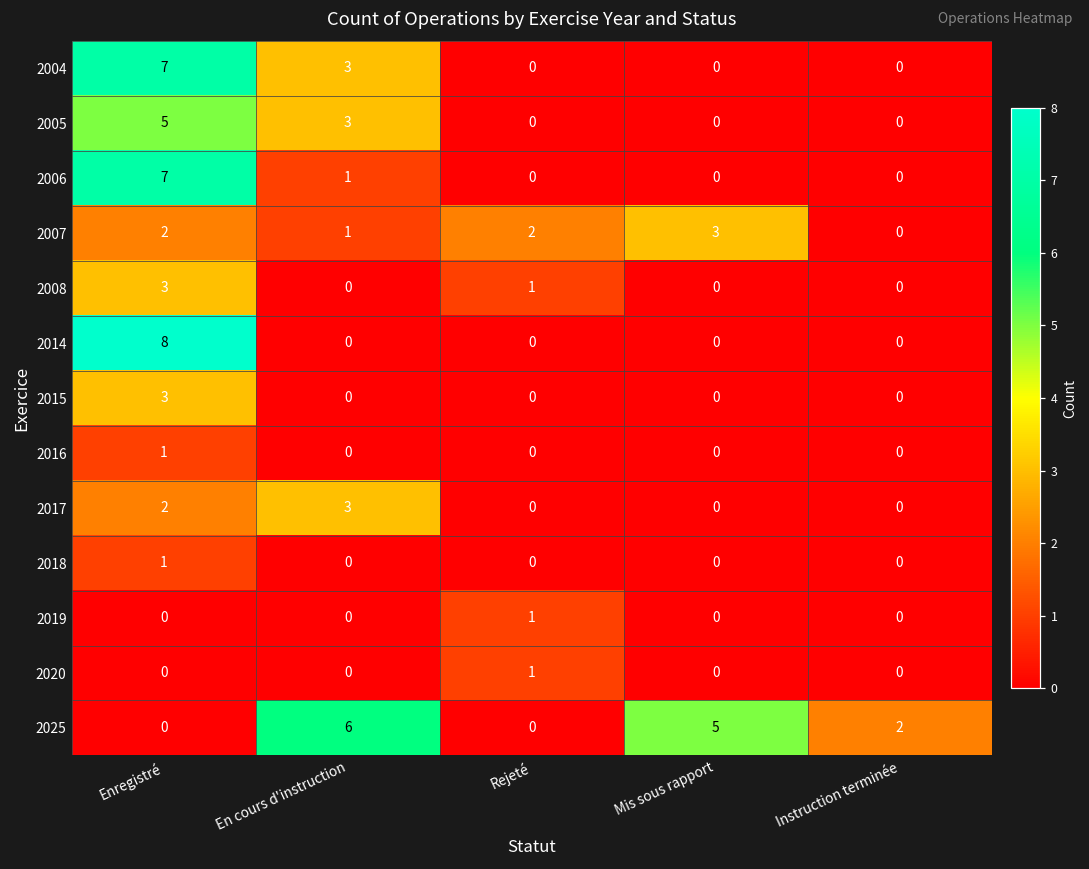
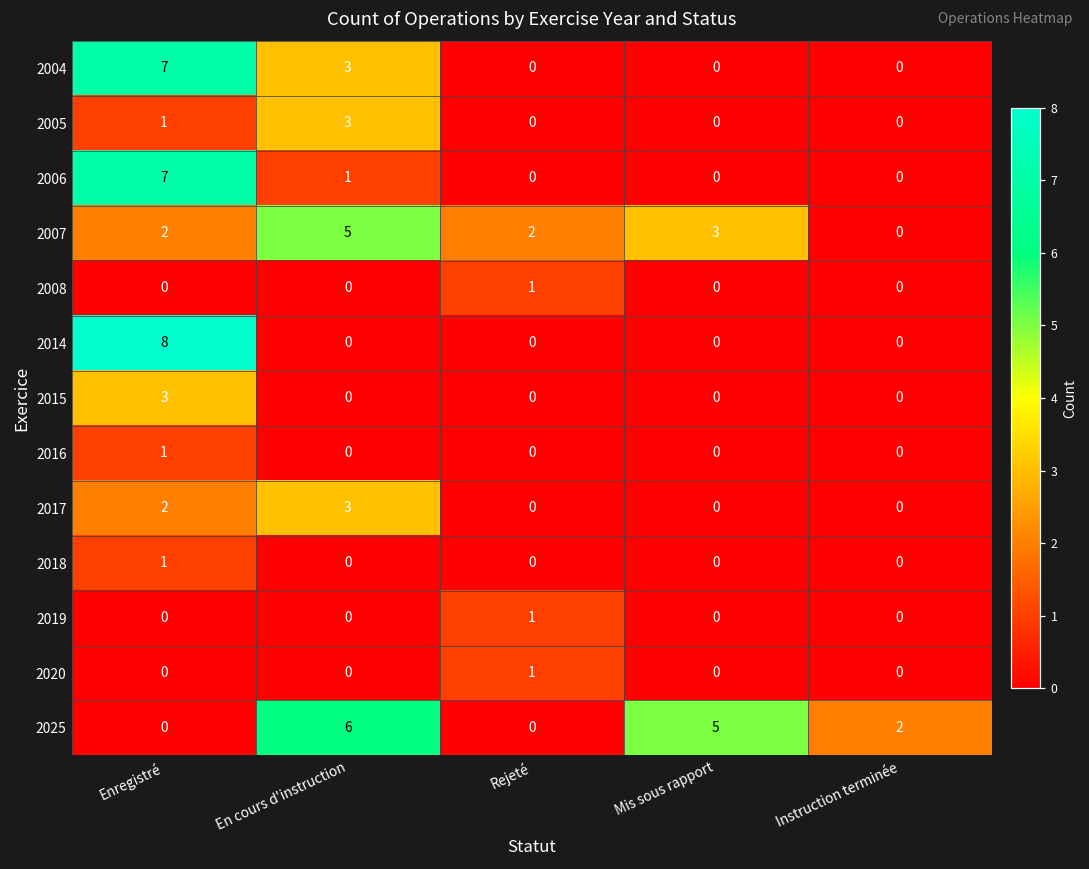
  {
    "2004": {
      "Enregistré": 7,
      "En cours d'instruction": 3,
      "Rejeté": 0,
      "Mis sous rapport": 0,
      "Instruction terminée": 0
    },
    "2005": {
-     "Enregistré": 5,
+     "Enregistré": 1,
      "En cours d'instruction": 3,
      "Rejeté": 0,
      "Mis sous rapport": 0,
      "Instruction terminée": 0
    },
    "2006": {
      "Enregistré": 7,
      "En cours d'instruction": 1,
      "Rejeté": 0,
      "Mis sous rapport": 0,
      "Instruction terminée": 0
    },
    "2007": {
      "Enregistré": 2,
-     "En cours d'instruction": 1,
+     "En cours d'instruction": 5,
      "Rejeté": 2,
      "Mis sous rapport": 3,
      "Instruction terminée": 0
    },
    "2008": {
-     "Enregistré": 3,
+     "Enregistré": 0,
      "En cours d'instruction": 0,
      "Rejeté": 1,
      "Mis sous rapport": 0,
      "Instruction terminée": 0
    },
    "2014": {
      "Enregistré": 8,
      "En cours d'instruction": 0,
      "Rejeté": 0,
      "Mis sous rapport": 0,
      "Instruction terminée": 0
    },
    "2015": {
      "Enregistré": 3,
      "En cours d'instruction": 0,
      "Rejeté": 0,
      "Mis sous rapport": 0,
      "Instruction terminée": 0
    },
    "2016": {
      "Enregistré": 1,
      "En cours d'instruction": 0,
      "Rejeté": 0,
      "Mis sous rapport": 0,
      "Instruction terminée": 0
    },
    "2017": {
      "Enregistré": 2,
      "En cours d'instruction": 3,
      "Rejeté": 0,
      "Mis sous rapport": 0,
      "Instruction terminée": 0
    },
    "2018": {
      "Enregistré": 1,
      "En cours d'instruction": 0,
      "Rejeté": 0,
      "Mis sous rapport": 0,
      "Instruction terminée": 0
    },
    "2019": {
      "Enregistré": 0,
      "En cours d'instruction": 0,
      "Rejeté": 1,
      "Mis sous rapport": 0,
      "Instruction terminée": 0
    },
    "2020": {
      "Enregistré": 0,
      "En cours d'instruction": 0,
      "Rejeté": 1,
      "Mis sous rapport": 0,
      "Instruction terminée": 0
    },
    "2025": {
      "Enregistré": 0,
      "En cours d'instruction": 6,
      "Rejeté": 0,
      "Mis sous rapport": 5,
      "Instruction terminée": 2
    }
  }
